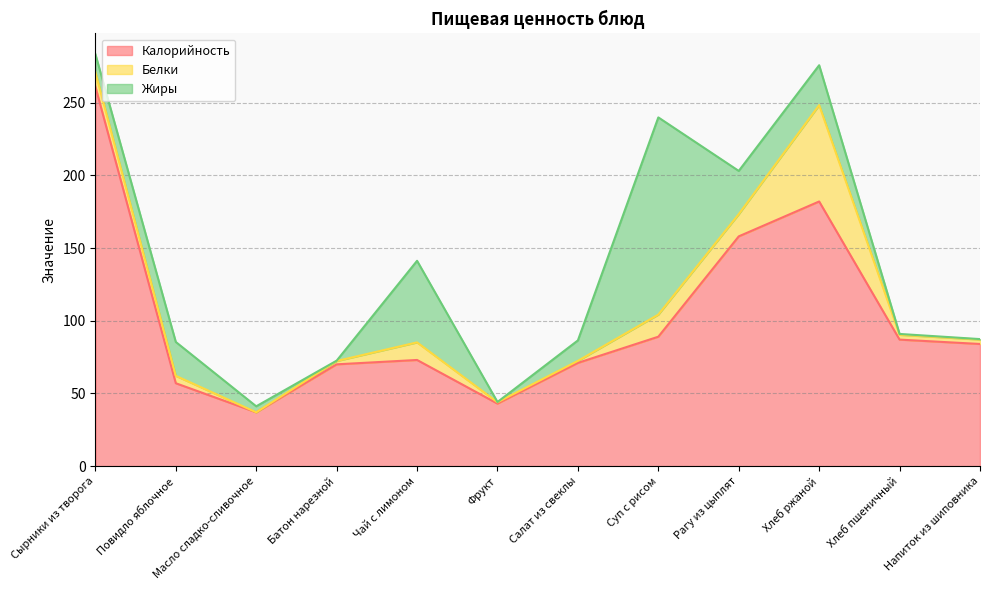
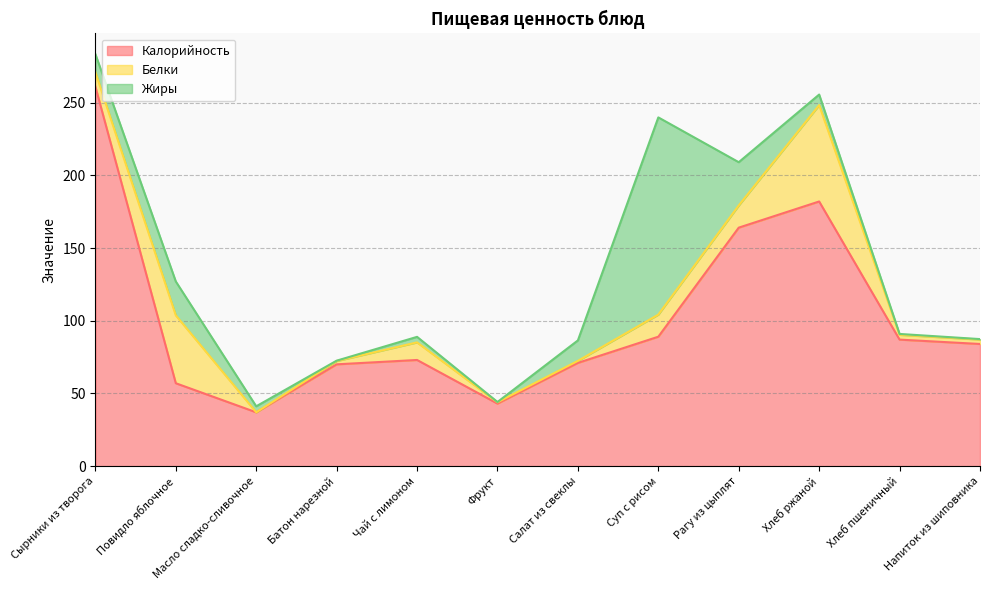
  {
    "Калорийность": {
      "Сырники из творога": 261,
      "Повидло яблочное": 57,
      "Батон нарезной": 70,
      "Чай с лимоном": 73,
      "Суп с рисом": 89,
-     "Рагу из цыплят": 158,
+     "Рагу из цыплят": 164,
      "Хлеб ржаной": 182,
      "Хлеб пшеничный": 87,
      "Напиток из шиповника": 84
    },
    "Белки": {
      "Сырники из творога": 10,
-     "Повидло яблочное": 5,
+     "Повидло яблочное": 47,
      "Чай с лимоном": 12,
      "Суп с рисом": 15,
      "Рагу из цыплят": 15,
      "Хлеб ржаной": 66
    },
    "Жиры": {
      "Сырники из творога": 12,
      "Повидло яблочное": 23,
      "Масло сладко-сливочное": 4,
-     "Чай с лимоном": 56,
+     "Чай с лимоном": 4,
      "Салат из свеклы": 14,
      "Суп с рисом": 136,
      "Рагу из цыплят": 30,
-     "Хлеб ржаной": 27
+     "Хлеб ржаной": 7
    }
  }
